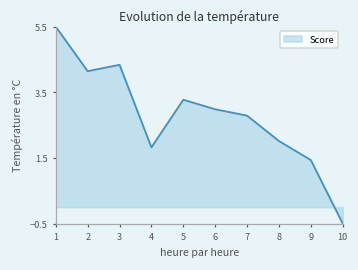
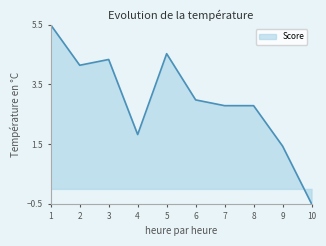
  {
    "Score": {
-     "5": 3.3,
-     "8": 2.0
+     "5": 4.5,
+     "8": 2.8
    }
  }
